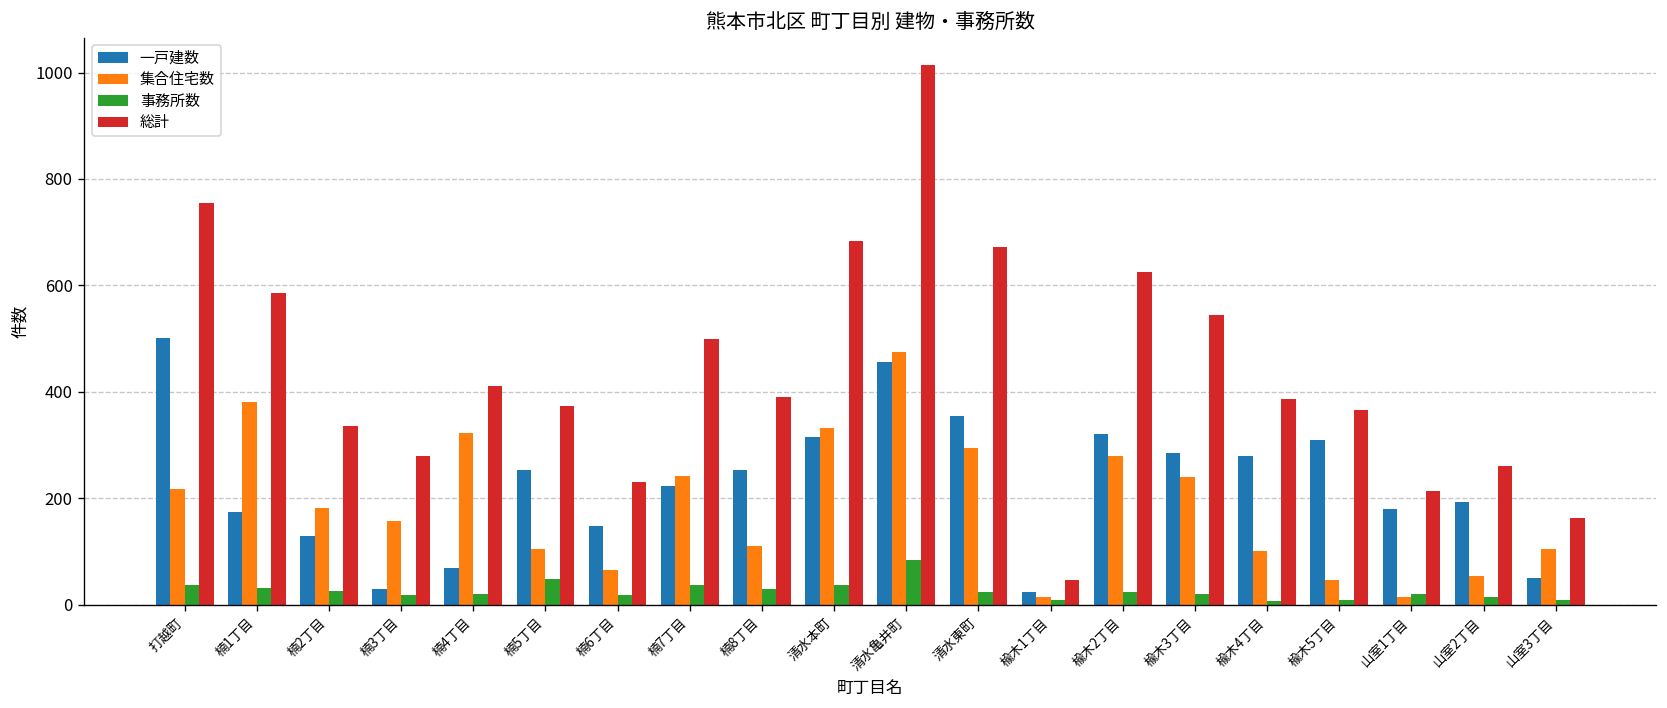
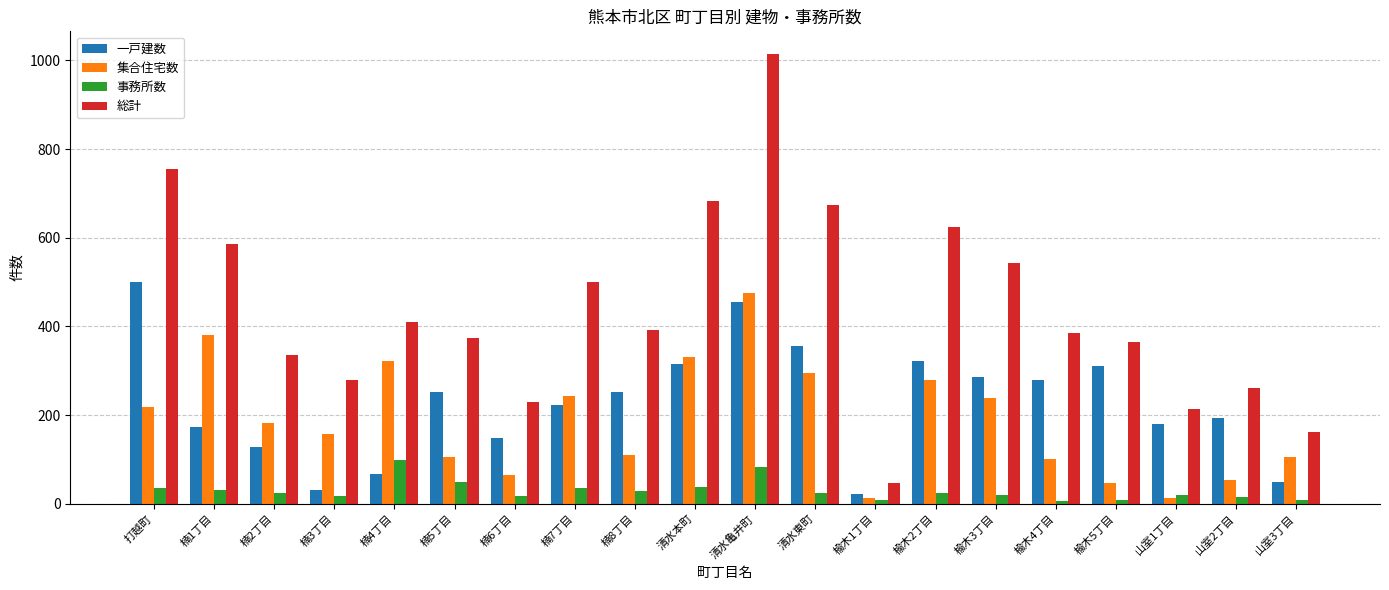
  {
    "一戸建数": {
      "打越町": 500,
      "楠1丁目": 170,
      "楠2丁目": 130,
      "楠3丁目": 30,
      "楠4丁目": 70,
      "楠5丁目": 250,
      "楠6丁目": 150,
      "楠7丁目": 220,
      "楠8丁目": 250,
      "清水本町": 320,
      "清水亀井町": 460,
      "清水東町": 360,
      "楡木1丁目": 20,
      "楡木2丁目": 320,
      "楡木3丁目": 290,
      "楡木4丁目": 280,
      "楡木5丁目": 310,
      "山室1丁目": 180,
      "山室2丁目": 190,
      "山室3丁目": 50
    },
    "集合住宅数": {
      "打越町": 220,
      "楠1丁目": 380,
      "楠2丁目": 180,
      "楠3丁目": 160,
      "楠4丁目": 320,
      "楠5丁目": 110,
      "楠6丁目": 70,
      "楠7丁目": 240,
      "楠8丁目": 110,
      "清水本町": 330,
      "清水亀井町": 480,
      "清水東町": 290,
      "楡木1丁目": 10,
      "楡木2丁目": 280,
      "楡木3丁目": 240,
      "楡木4丁目": 100,
      "楡木5丁目": 50,
      "山室1丁目": 10,
      "山室2丁目": 50,
      "山室3丁目": 110
    },
    "事務所数": {
      "打越町": 40,
      "楠1丁目": 30,
      "楠2丁目": 30,
      "楠3丁目": 20,
-     "楠4丁目": 20,
+     "楠4丁目": 100,
      "楠5丁目": 50,
      "楠6丁目": 20,
      "楠7丁目": 40,
      "楠8丁目": 30,
      "清水本町": 40,
      "清水亀井町": 80,
      "清水東町": 20,
      "楡木1丁目": 10,
      "楡木2丁目": 20,
      "楡木3丁目": 20,
      "楡木4丁目": 10,
      "楡木5丁目": 10,
      "山室1丁目": 20,
      "山室2丁目": 20,
      "山室3丁目": 10
    },
    "総計": {
      "打越町": 760,
      "楠1丁目": 590,
      "楠2丁目": 340,
      "楠3丁目": 280,
      "楠4丁目": 410,
      "楠5丁目": 370,
      "楠6丁目": 230,
      "楠7丁目": 500,
      "楠8丁目": 390,
      "清水本町": 680,
      "清水亀井町": 1020,
      "清水東町": 670,
      "楡木1丁目": 50,
      "楡木2丁目": 630,
      "楡木3丁目": 540,
      "楡木4丁目": 390,
      "楡木5丁目": 370,
      "山室1丁目": 210,
      "山室2丁目": 260,
      "山室3丁目": 160
    }
  }
